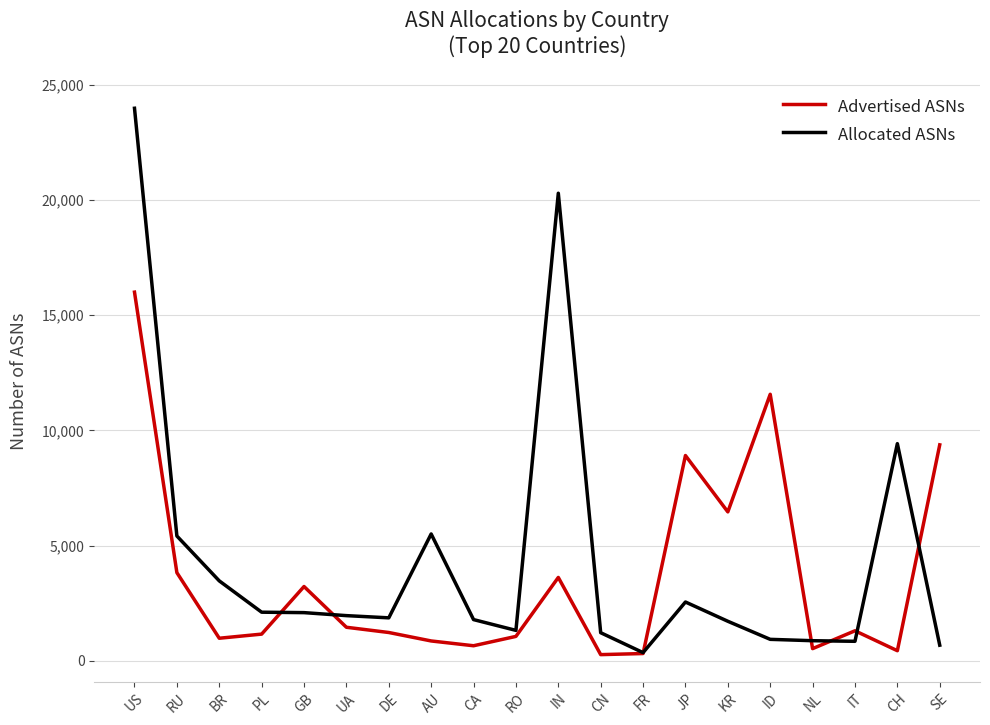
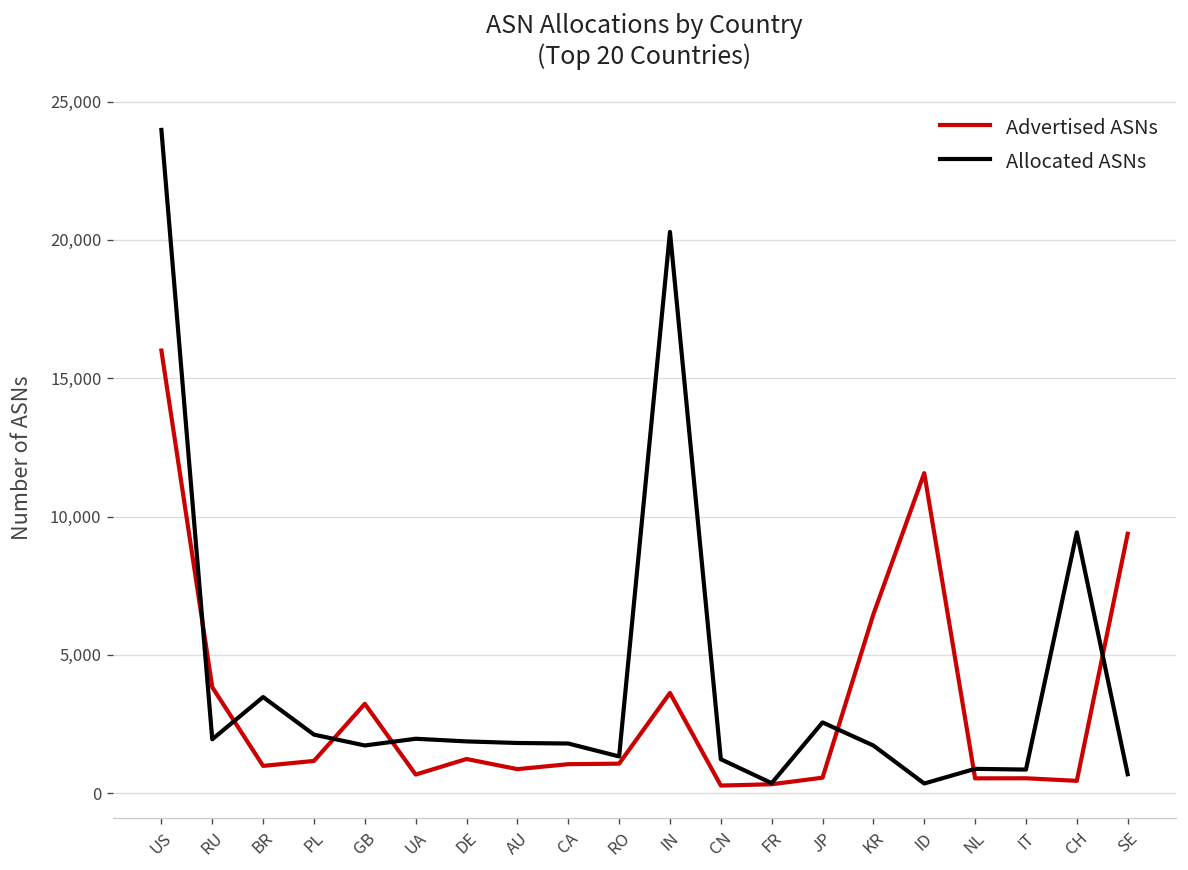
  {
    "Advertised ASNs": {
      "US": "16,000",
      "RU": "3,800",
      "BR": "1,000",
      "PL": "1,200",
      "GB": "3,200",
-     "UA": "1,500",
+     "UA": "700",
      "DE": "1,200",
      "AU": "900",
-     "CA": "700",
+     "CA": "1,000",
      "RO": "1,100",
      "IN": "3,600",
      "CN": "300",
-     "JP": "8,900",
+     "JP": "600",
      "KR": "6,500",
      "ID": "11,600",
      "NL": "500",
-     "IT": "1,300",
+     "IT": "500",
      "CH": "400",
      "SE": "9,400"
    },
    "Allocated ASNs": {
      "US": "24,000",
-     "RU": "5,400",
+     "RU": "1,900",
      "BR": "3,500",
      "PL": "2,100",
-     "GB": "2,100",
+     "GB": "1,700",
      "UA": "2,000",
      "DE": "1,900",
-     "AU": "5,500",
+     "AU": "1,800",
      "CA": "1,800",
      "RO": "1,300",
      "IN": "20,300",
      "CN": "1,200",
      "JP": "2,600",
      "KR": "1,700",
-     "ID": "900",
+     "ID": "300",
      "NL": "900",
      "IT": "900",
      "CH": "9,400",
      "SE": "700"
    }
  }
